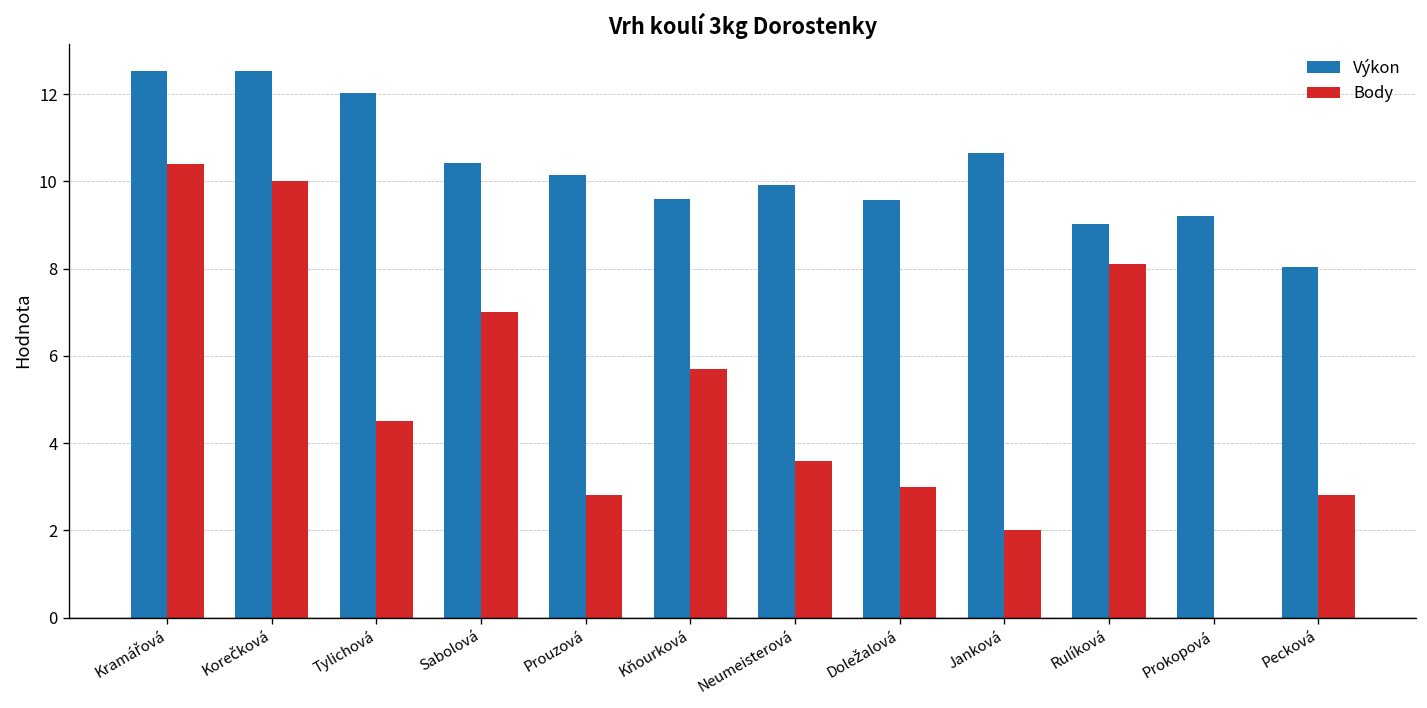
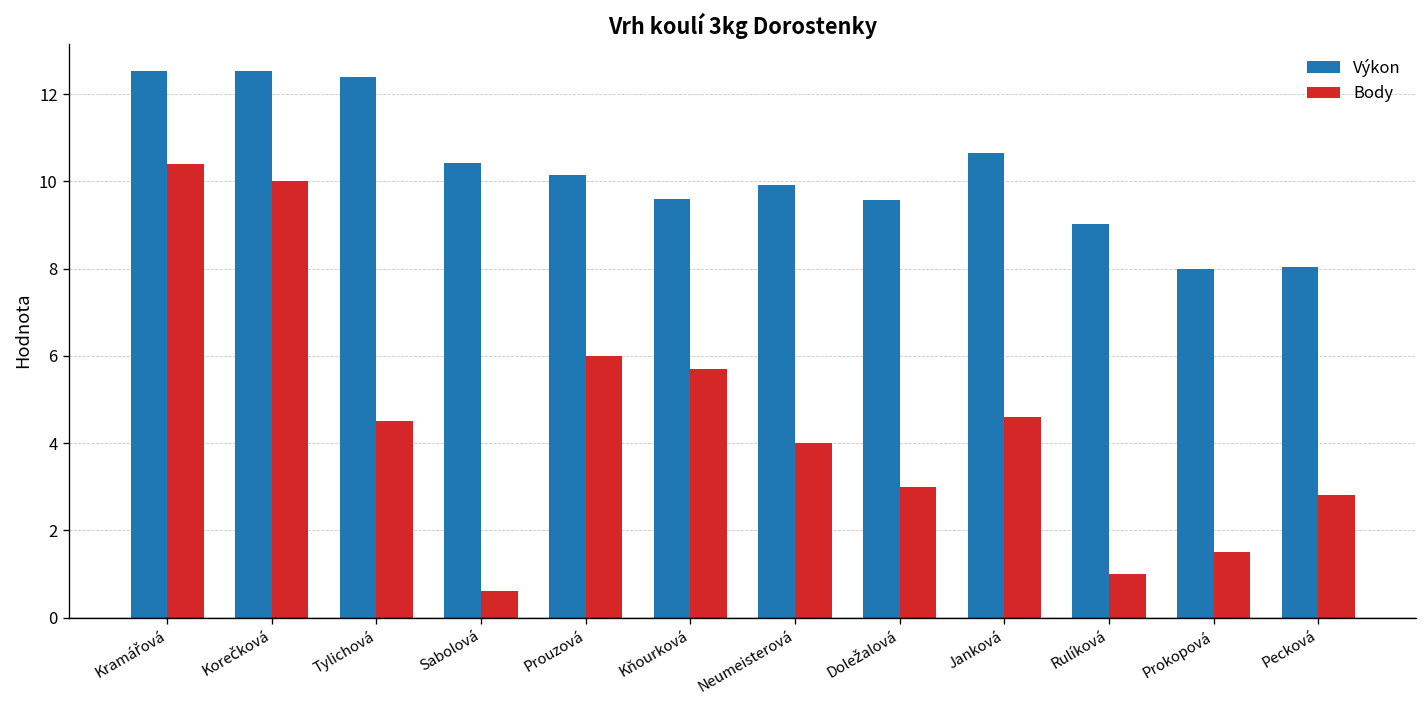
  {
    "Výkon": {
      "Kramářová": 12.5,
      "Korečková": 12.5,
-     "Tylichová": 12.0,
+     "Tylichová": 12.4,
      "Sabolová": 10.4,
      "Prouzová": 10.1,
      "Kňourková": 9.6,
      "Neumeisterová": 9.9,
      "Doležalová": 9.6,
      "Janková": 10.6,
      "Rulíková": 9.0,
-     "Prokopová": 9.2,
+     "Prokopová": 8.0,
      "Pecková": 8.0
    },
    "Body": {
      "Kramářová": 10.4,
      "Korečková": 10.0,
      "Tylichová": 4.5,
-     "Sabolová": 7.0,
-     "Prouzová": 2.8,
+     "Sabolová": 0.6,
+     "Prouzová": 6.0,
      "Kňourková": 5.7,
-     "Neumeisterová": 3.6,
+     "Neumeisterová": 4.0,
      "Doležalová": 3.0,
-     "Janková": 2.0,
-     "Rulíková": 8.1,
-     "Prokopová": 0.0,
+     "Janková": 4.6,
+     "Rulíková": 1.0,
+     "Prokopová": 1.5,
      "Pecková": 2.8
    }
  }
